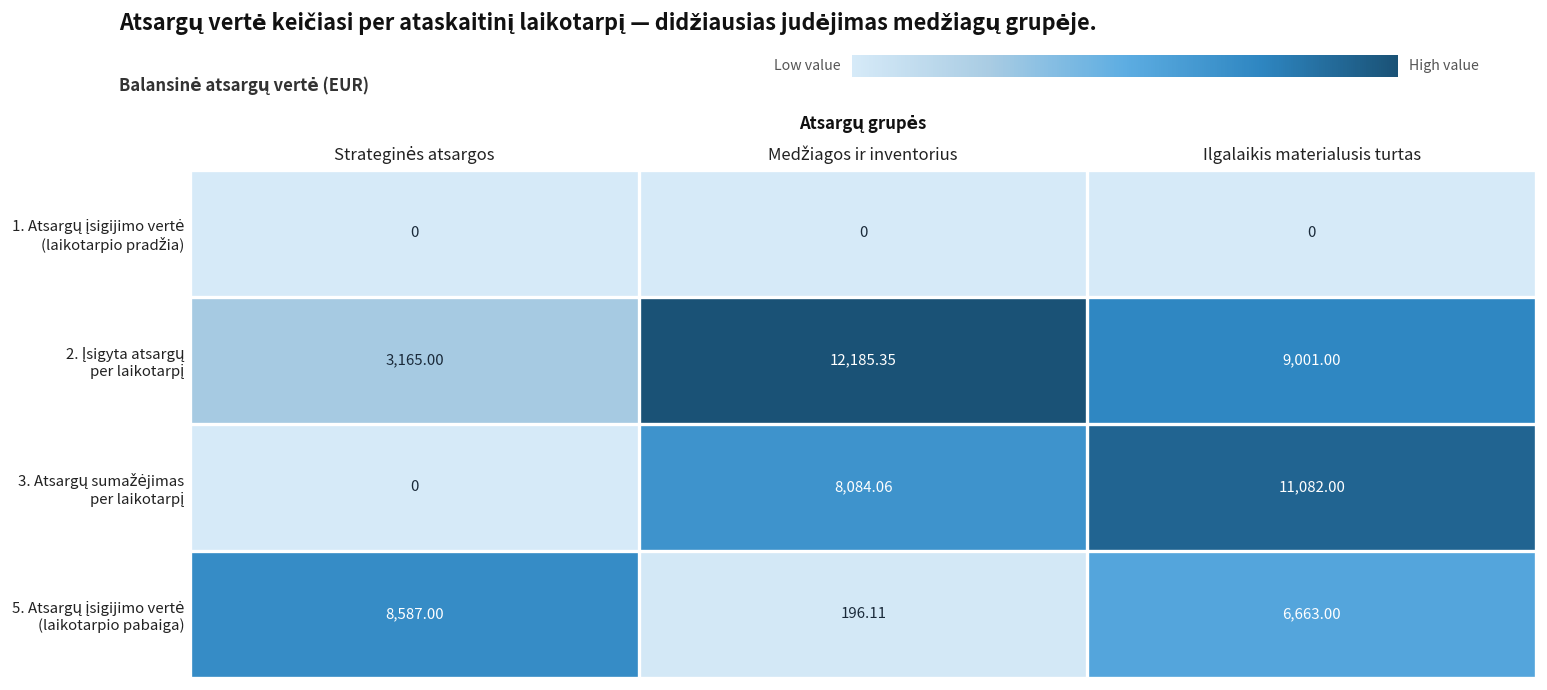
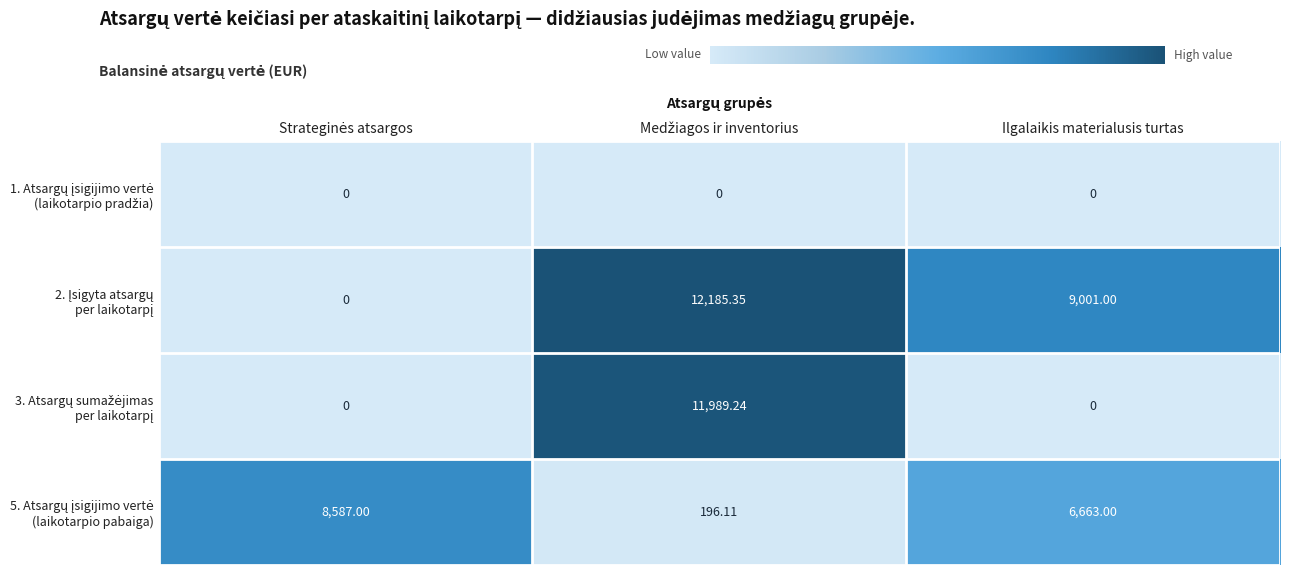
  {
    "1. Atsargų įsigijimo vertė (laikotarpio pradžia)": {
      "Strateginės atsargos": "0",
      "Medžiagos ir inventorius": "0",
      "Ilgalaikis materialusis turtas": "0"
    },
    "2. Įsigyta atsargų per laikotarpį": {
-     "Strateginės atsargos": "3,165.00",
+     "Strateginės atsargos": "0",
      "Medžiagos ir inventorius": "12,185.35",
      "Ilgalaikis materialusis turtas": "9,001.00"
    },
    "3. Atsargų sumažėjimas per laikotarpį": {
      "Strateginės atsargos": "0",
-     "Medžiagos ir inventorius": "8,084.06",
-     "Ilgalaikis materialusis turtas": "11,082.00"
+     "Medžiagos ir inventorius": "11,989.24",
+     "Ilgalaikis materialusis turtas": "0"
    },
    "5. Atsargų įsigijimo vertė (laikotarpio pabaiga)": {
      "Strateginės atsargos": "8,587.00",
      "Medžiagos ir inventorius": "196.11",
      "Ilgalaikis materialusis turtas": "6,663.00"
    }
  }
